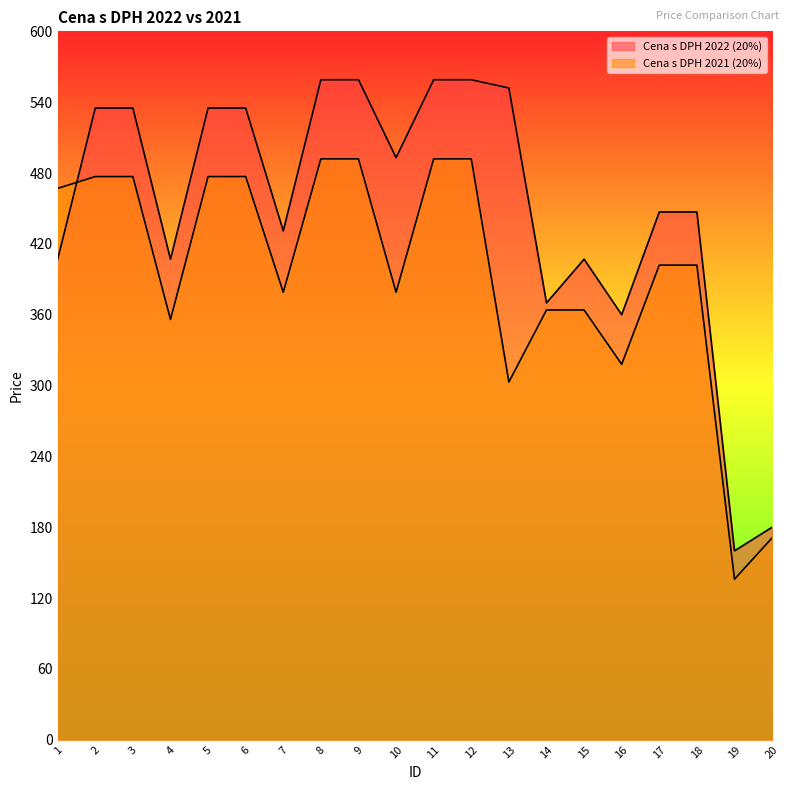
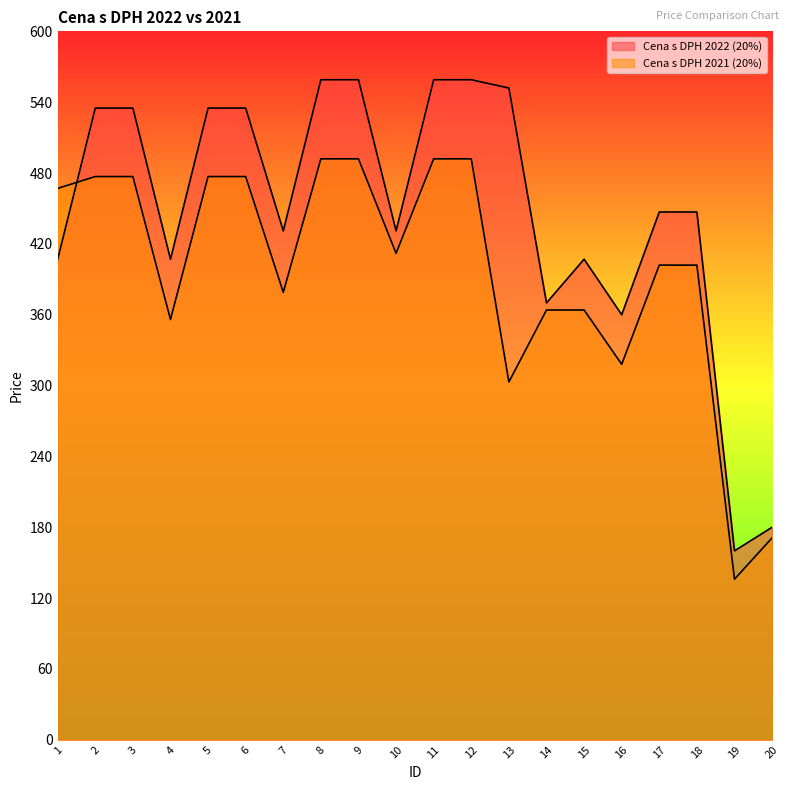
  {
    "Cena s DPH 2022 (20%)": {
      "1": 407,
      "2": 535,
      "3": 535,
      "4": 407,
      "5": 535,
      "6": 535,
      "7": 431,
      "8": 559,
      "9": 559,
-     "10": 493,
+     "10": 431,
      "11": 559,
      "12": 559,
      "13": 552,
      "14": 370,
      "15": 407,
      "16": 360,
      "17": 447,
      "18": 447,
      "19": 160,
      "20": 180
    },
    "Cena s DPH 2021 (20%)": {
      "1": 467,
      "2": 477,
      "3": 477,
      "4": 356,
      "5": 477,
      "6": 477,
      "7": 379,
      "8": 492,
      "9": 492,
-     "10": 379,
+     "10": 412,
      "11": 492,
      "12": 492,
      "13": 303,
      "14": 364,
      "15": 364,
      "16": 318,
      "17": 402,
      "18": 402,
      "19": 136,
      "20": 171
    }
  }
